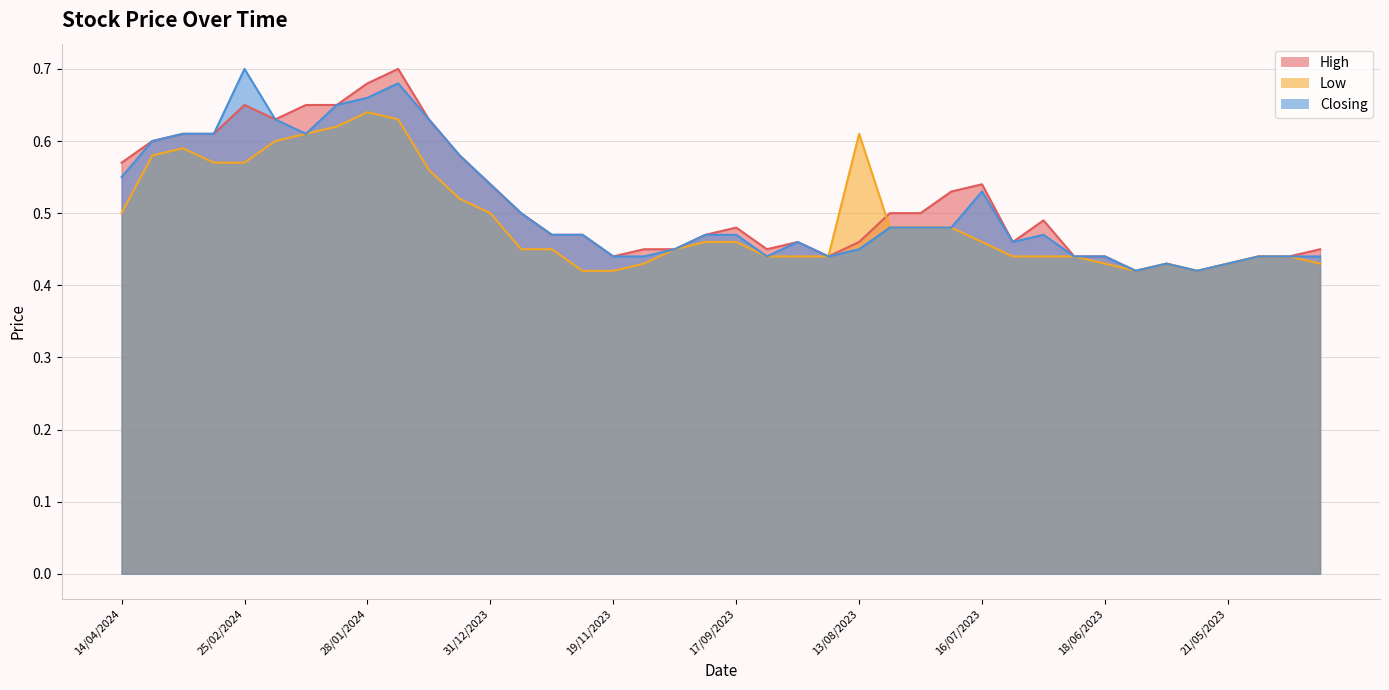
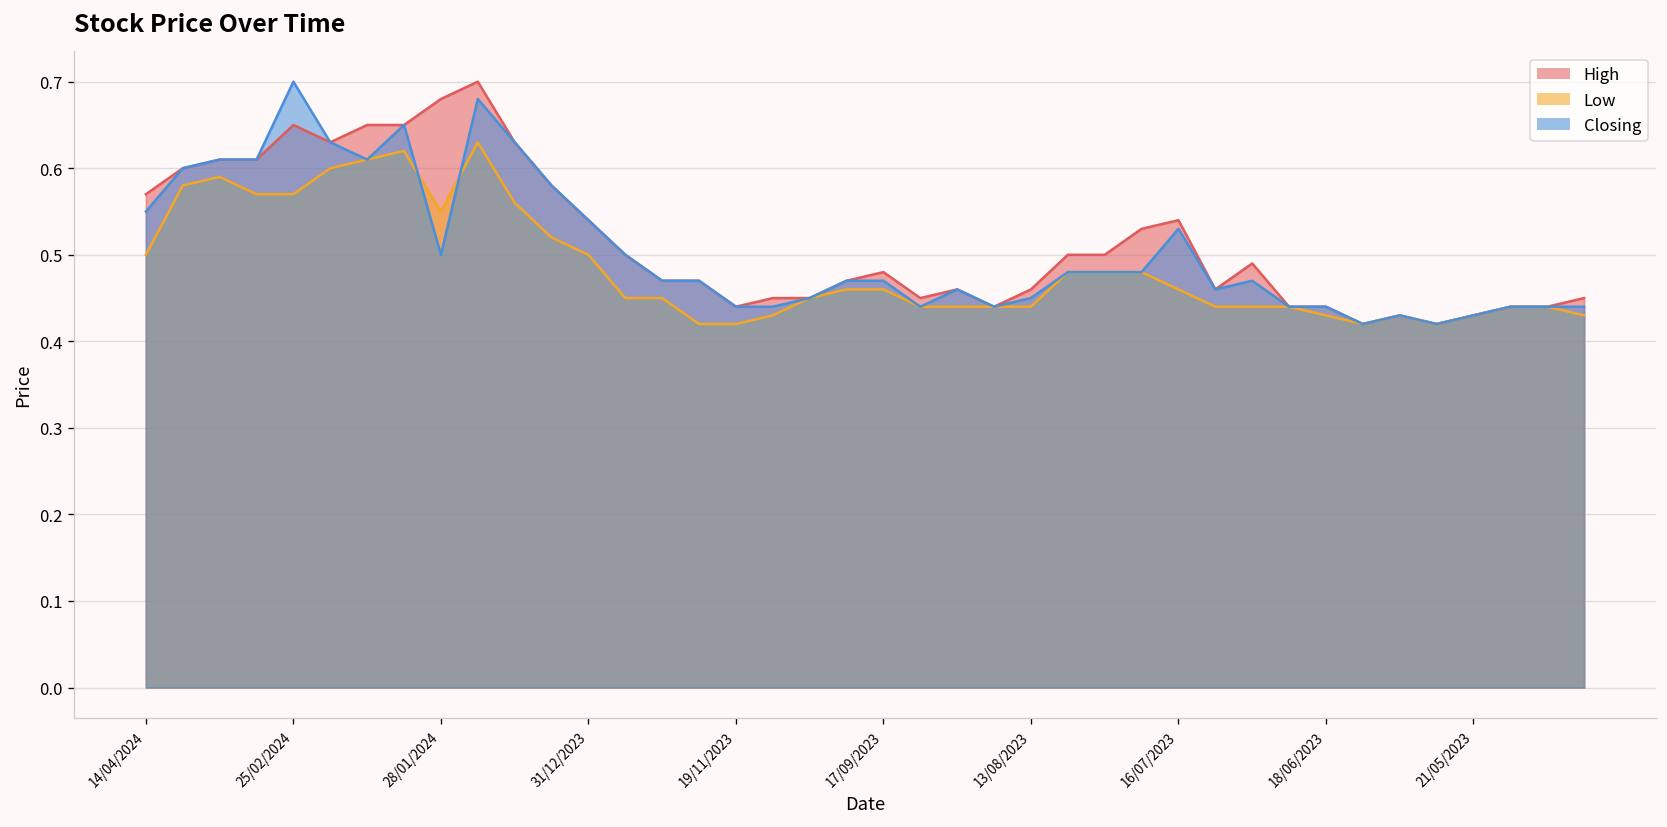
  {
    "High": {
      "14/04/2024": 0.57,
      "25/02/2024": 0.65,
      "28/01/2024": 0.68,
      "17/09/2023": 0.48,
      "13/08/2023": 0.46,
      "16/07/2023": 0.54
    },
    "Low": {
      "14/04/2024": 0.50,
      "25/02/2024": 0.57,
-     "28/01/2024": 0.64,
+     "28/01/2024": 0.55,
      "31/12/2023": 0.50,
      "19/11/2023": 0.42,
      "17/09/2023": 0.46,
-     "13/08/2023": 0.61,
+     "13/08/2023": 0.44,
      "16/07/2023": 0.46,
      "18/06/2023": 0.43
    },
    "Closing": {
      "14/04/2024": 0.55,
      "25/02/2024": 0.70,
-     "28/01/2024": 0.66,
+     "28/01/2024": 0.50,
      "17/09/2023": 0.47,
      "13/08/2023": 0.45,
      "16/07/2023": 0.53
    }
  }
